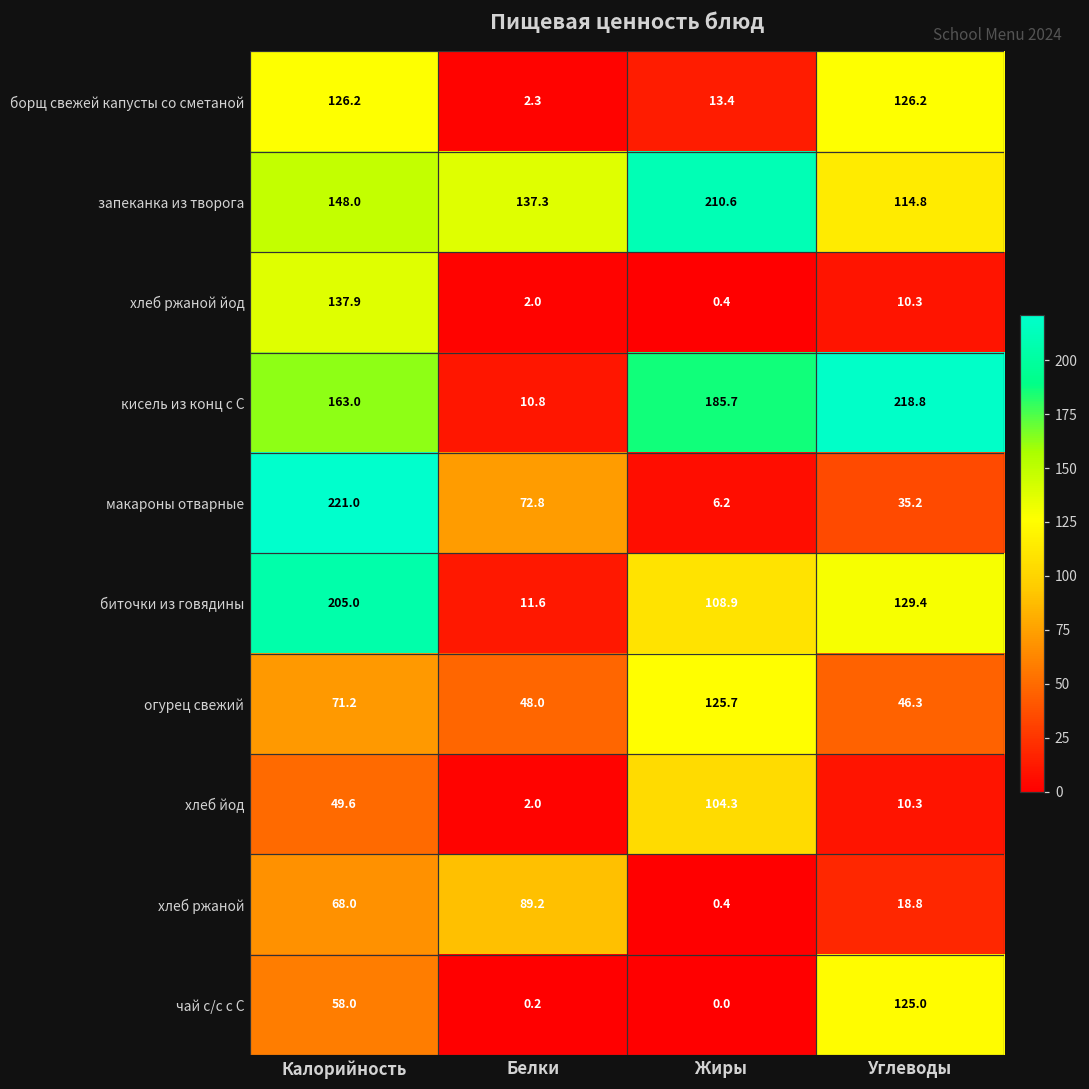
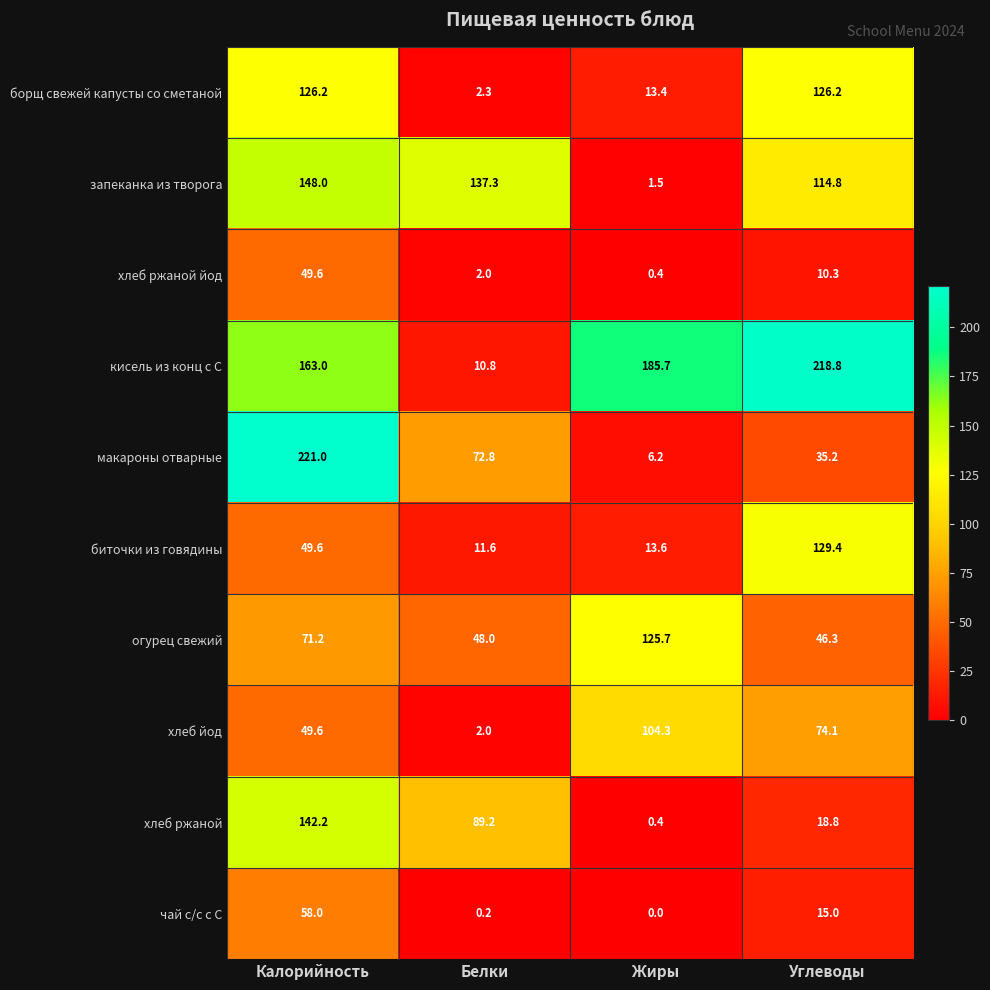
  {
    "борщ свежей капусты со сметаной": {
      "Калорийность": 126.2,
      "Белки": 2.3,
      "Жиры": 13.4,
      "Углеводы": 126.2
    },
    "запеканка из творога": {
      "Калорийность": 148.0,
      "Белки": 137.3,
-     "Жиры": 210.6,
+     "Жиры": 1.5,
      "Углеводы": 114.8
    },
    "хлеб ржаной йод": {
-     "Калорийность": 137.9,
+     "Калорийность": 49.6,
      "Белки": 2.0,
      "Жиры": 0.4,
      "Углеводы": 10.3
    },
    "кисель из конц с С": {
      "Калорийность": 163.0,
      "Белки": 10.8,
      "Жиры": 185.7,
      "Углеводы": 218.8
    },
    "макароны отварные": {
      "Калорийность": 221.0,
      "Белки": 72.8,
      "Жиры": 6.2,
      "Углеводы": 35.2
    },
    "биточки из говядины": {
-     "Калорийность": 205.0,
+     "Калорийность": 49.6,
      "Белки": 11.6,
-     "Жиры": 108.9,
+     "Жиры": 13.6,
      "Углеводы": 129.4
    },
    "огурец свежий": {
      "Калорийность": 71.2,
      "Белки": 48.0,
      "Жиры": 125.7,
      "Углеводы": 46.3
    },
    "хлеб йод": {
      "Калорийность": 49.6,
      "Белки": 2.0,
      "Жиры": 104.3,
-     "Углеводы": 10.3
+     "Углеводы": 74.1
    },
    "хлеб ржаной": {
-     "Калорийность": 68.0,
+     "Калорийность": 142.2,
      "Белки": 89.2,
      "Жиры": 0.4,
      "Углеводы": 18.8
    },
    "чай с/с с С": {
      "Калорийность": 58.0,
      "Белки": 0.2,
      "Жиры": 0.0,
-     "Углеводы": 125.0
+     "Углеводы": 15.0
    }
  }
